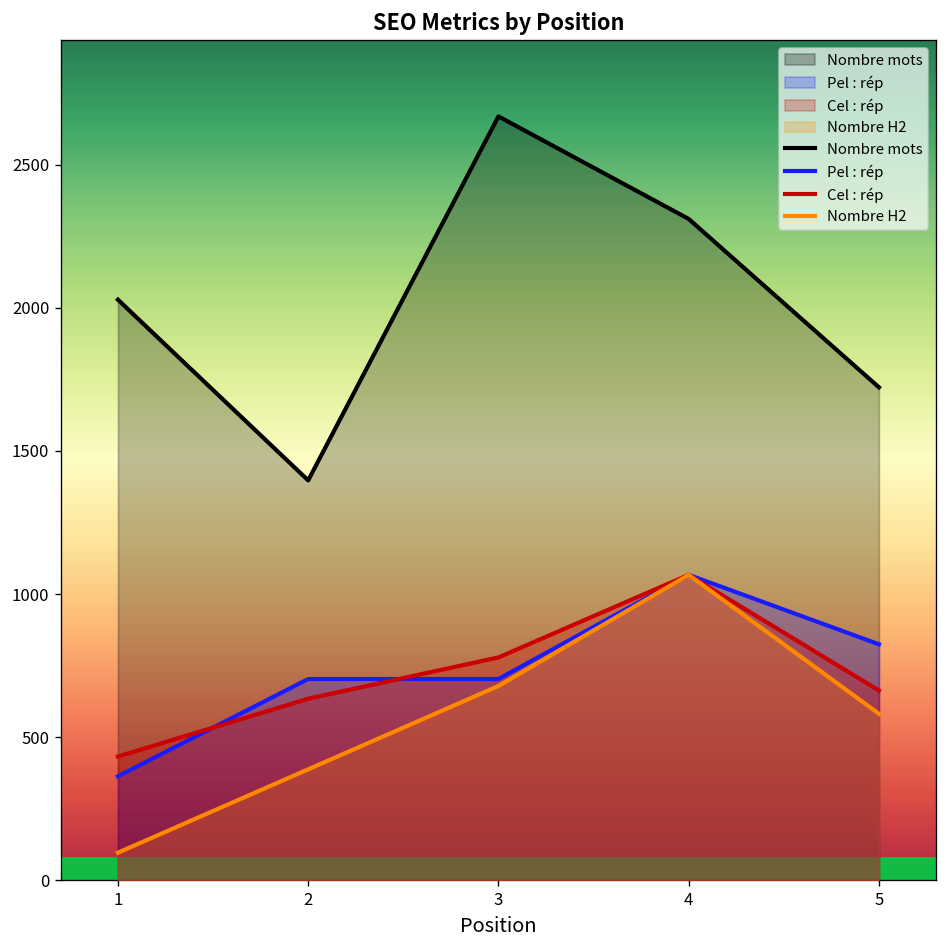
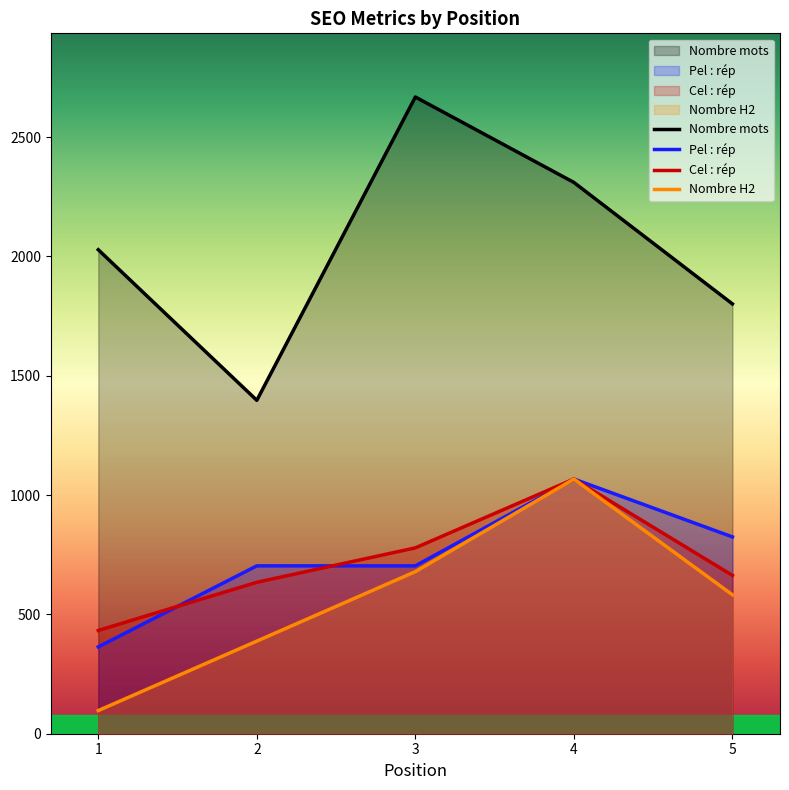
  {
    "Nombre mots": {
      "1": 2030,
      "2": 1400,
      "3": 2670,
      "4": 2310,
-     "5": 1720
+     "5": 1800
    },
    "Pel : rép": {
      "1": 360,
      "2": 700,
      "3": 700,
      "5": 820
    }
  }
